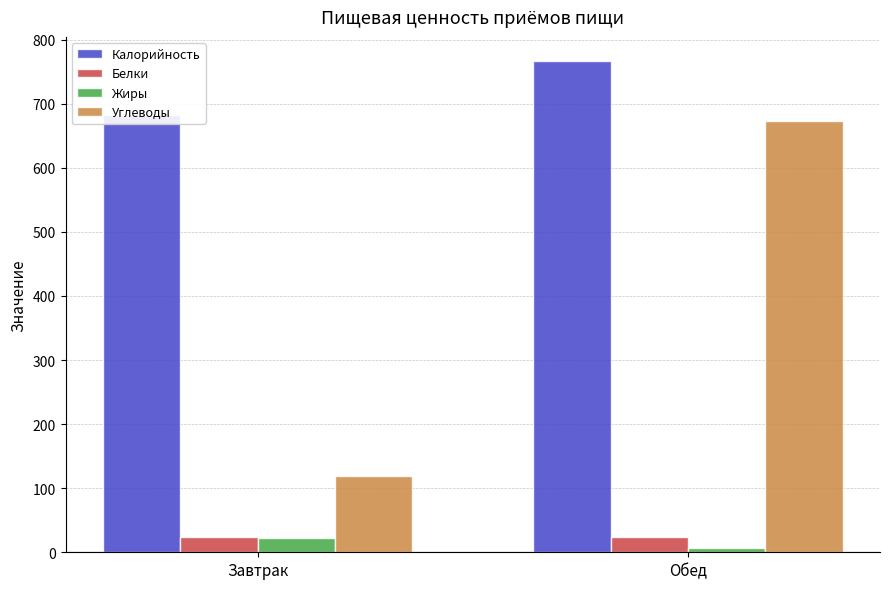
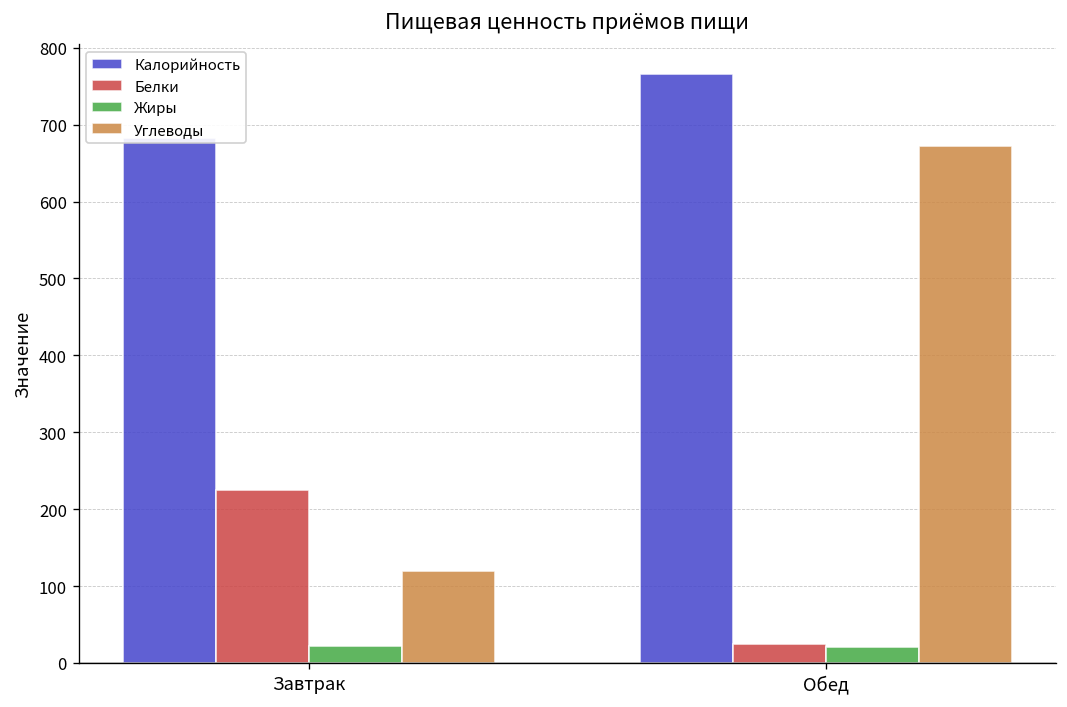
  {
    "Калорийность": {
      "Обед": 770
    },
    "Белки": {
-     "Завтрак": 20,
+     "Завтрак": 220,
      "Обед": 20
    },
    "Жиры": {
      "Завтрак": 20,
-     "Обед": 10
+     "Обед": 20
    },
    "Углеводы": {
      "Завтрак": 120,
      "Обед": 670
    }
  }
